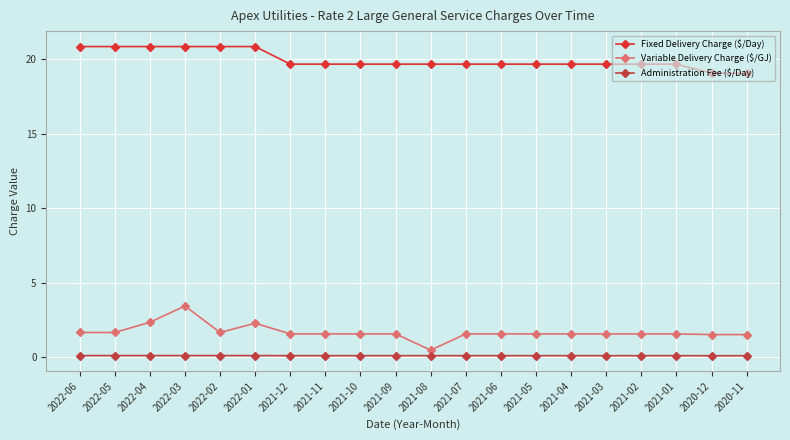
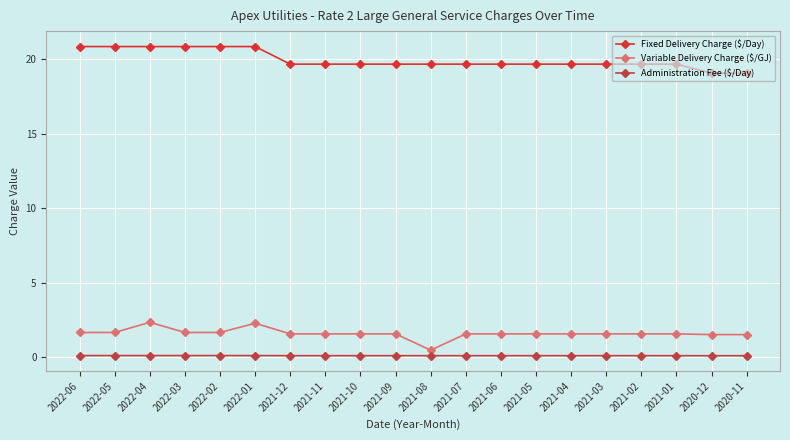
  {
    "Variable Delivery Charge ($/GJ)": {
      "2022-06": 1.6,
      "2022-05": 1.6,
      "2022-04": 2.3,
-     "2022-03": 3.4,
+     "2022-03": 1.6,
      "2022-02": 1.6,
      "2022-01": 2.3,
      "2021-12": 1.6,
      "2021-11": 1.6,
      "2021-10": 1.6,
      "2021-09": 1.6,
      "2021-08": 0.5,
      "2021-07": 1.6,
      "2021-06": 1.6,
      "2021-05": 1.6,
      "2021-04": 1.6,
      "2021-03": 1.6,
      "2021-02": 1.6,
      "2021-01": 1.6,
      "2020-12": 1.5,
      "2020-11": 1.5
    }
  }
